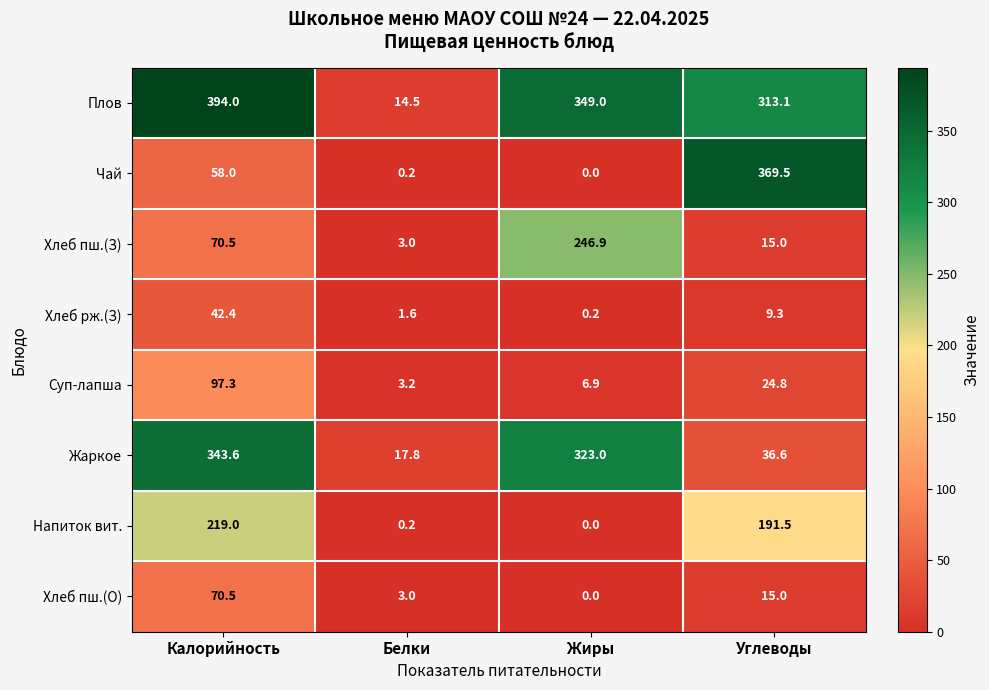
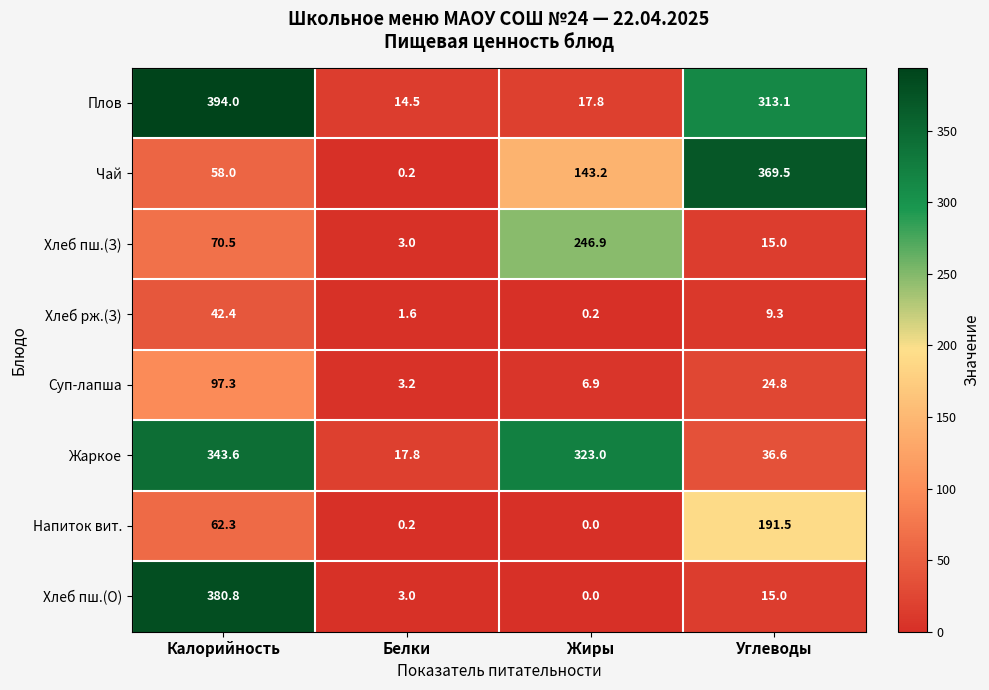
  {
    "Плов": {
      "Калорийность": 394.0,
      "Белки": 14.5,
-     "Жиры": 349.0,
+     "Жиры": 17.8,
      "Углеводы": 313.1
    },
    "Чай": {
      "Калорийность": 58.0,
      "Белки": 0.2,
-     "Жиры": 0.0,
+     "Жиры": 143.2,
      "Углеводы": 369.5
    },
    "Хлеб пш.(З)": {
      "Калорийность": 70.5,
      "Белки": 3.0,
      "Жиры": 246.9,
      "Углеводы": 15.0
    },
    "Хлеб рж.(З)": {
      "Калорийность": 42.4,
      "Белки": 1.6,
      "Жиры": 0.2,
      "Углеводы": 9.3
    },
    "Суп-лапша": {
      "Калорийность": 97.3,
      "Белки": 3.2,
      "Жиры": 6.9,
      "Углеводы": 24.8
    },
    "Жаркое": {
      "Калорийность": 343.6,
      "Белки": 17.8,
      "Жиры": 323.0,
      "Углеводы": 36.6
    },
    "Напиток вит.": {
-     "Калорийность": 219.0,
+     "Калорийность": 62.3,
      "Белки": 0.2,
      "Жиры": 0.0,
      "Углеводы": 191.5
    },
    "Хлеб пш.(О)": {
-     "Калорийность": 70.5,
+     "Калорийность": 380.8,
      "Белки": 3.0,
      "Жиры": 0.0,
      "Углеводы": 15.0
    }
  }
